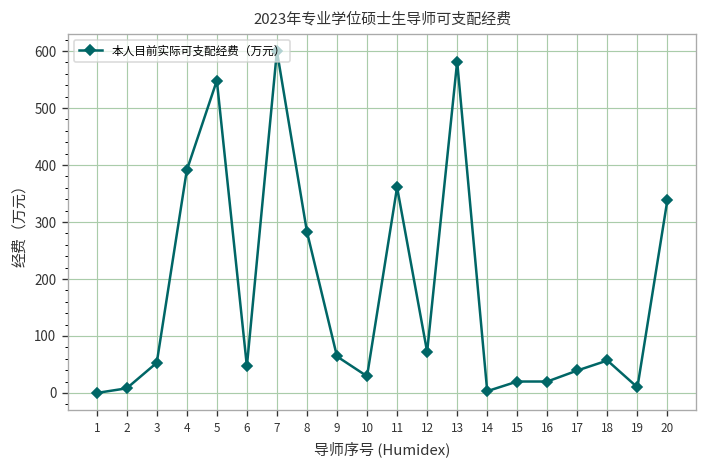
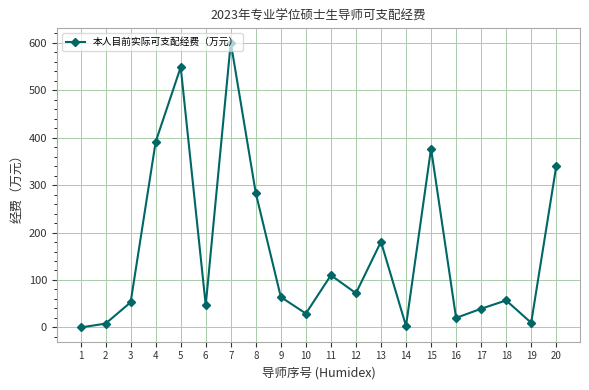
  {
    "1": 0,
    "2": 10,
    "3": 50,
    "4": 390,
    "5": 550,
    "6": 50,
    "8": 280,
    "9": 60,
    "10": 30,
-   "11": 360,
+   "11": 110,
    "12": 70,
-   "13": 580,
+   "13": 180,
    "14": 0,
-   "15": 20,
+   "15": 380,
    "16": 20,
    "17": 40,
    "18": 60,
    "19": 10,
    "20": 340
  }
